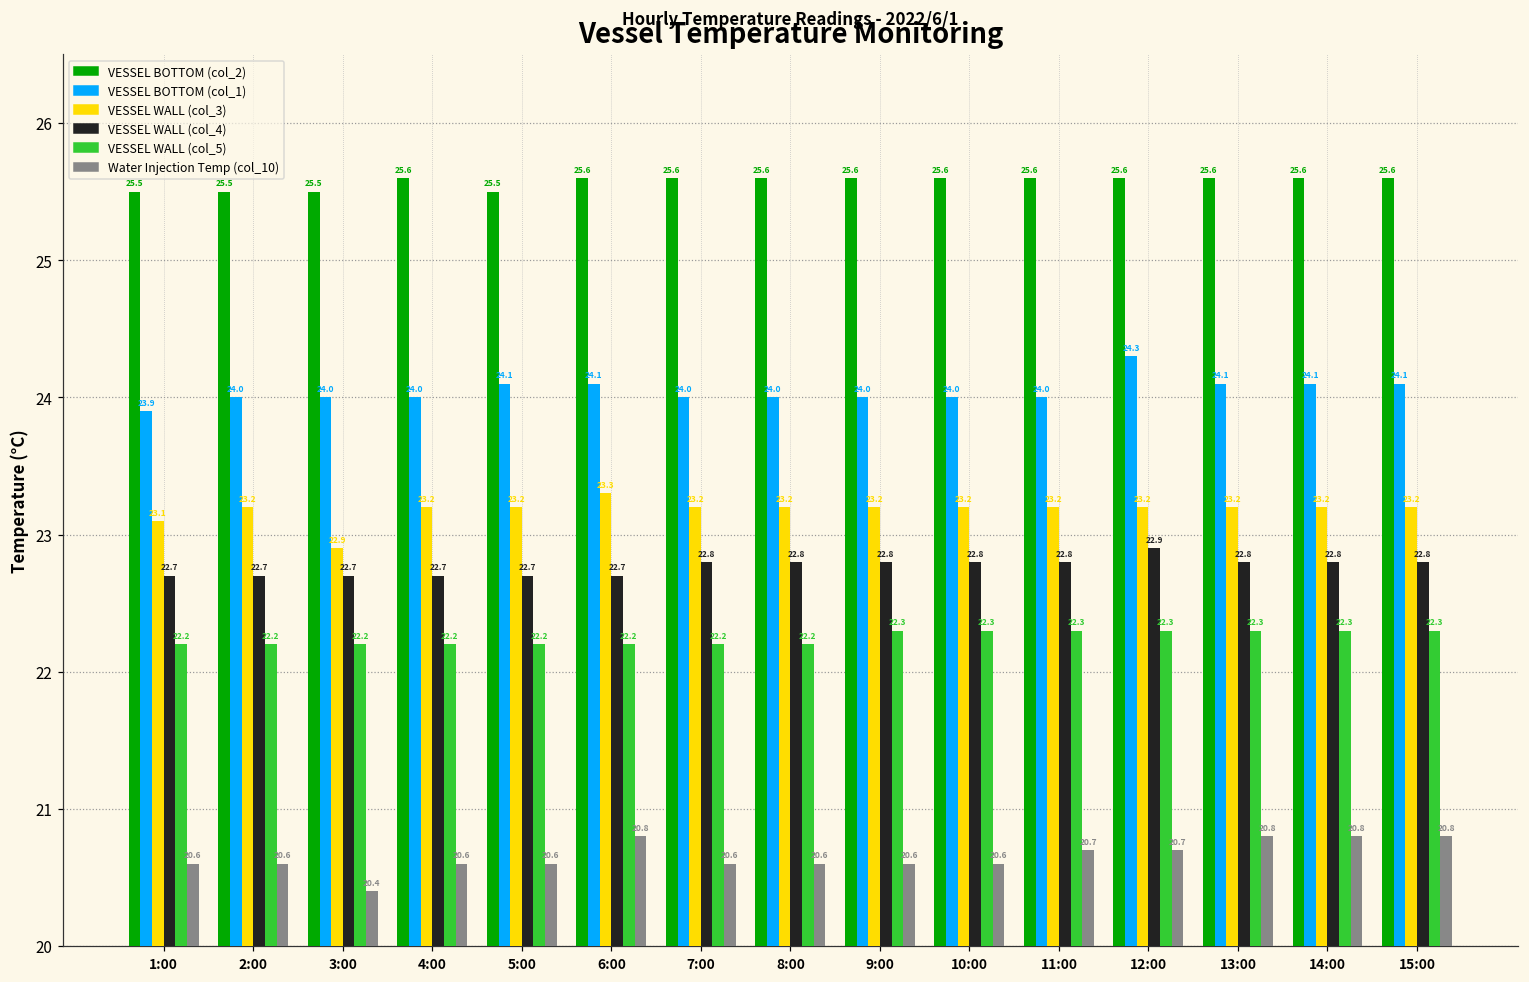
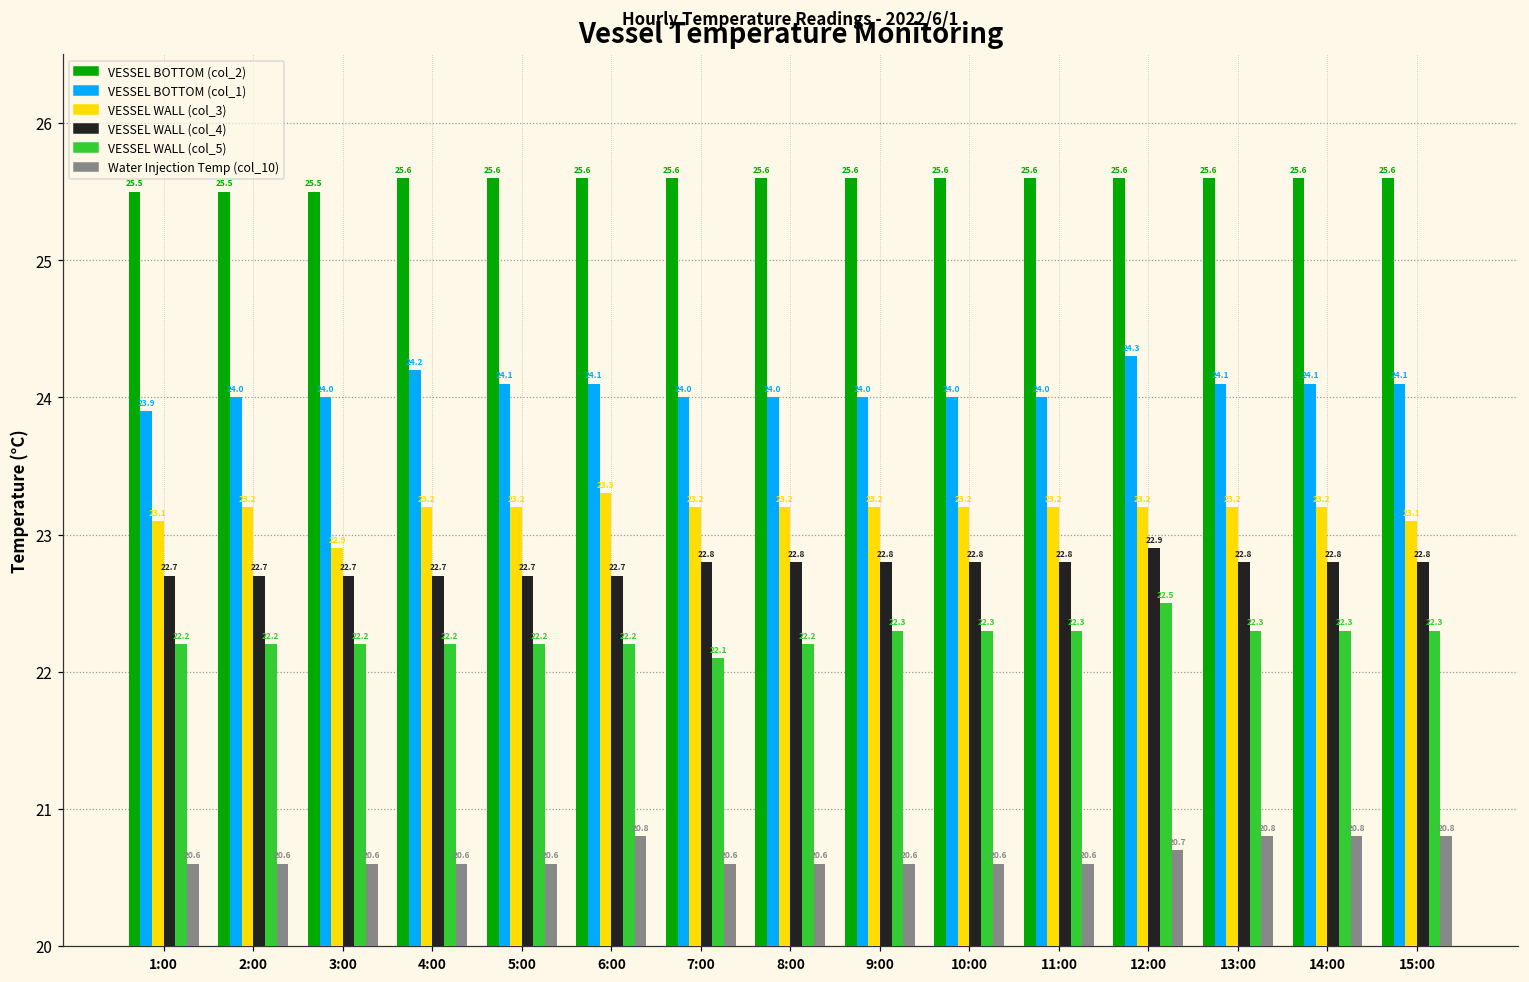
  {
    "VESSEL BOTTOM (col_2)": {
      "1:00": 25.5,
      "2:00": 25.5,
      "3:00": 25.5,
      "4:00": 25.6,
-     "5:00": 25.5,
+     "5:00": 25.6,
      "6:00": 25.6,
      "7:00": 25.6,
      "8:00": 25.6,
      "9:00": 25.6,
      "10:00": 25.6,
      "11:00": 25.6,
      "12:00": 25.6,
      "13:00": 25.6,
      "14:00": 25.6,
      "15:00": 25.6
    },
    "VESSEL BOTTOM (col_1)": {
      "1:00": 23.9,
      "2:00": 24.0,
      "3:00": 24.0,
-     "4:00": 24.0,
+     "4:00": 24.2,
      "5:00": 24.1,
      "6:00": 24.1,
      "7:00": 24.0,
      "8:00": 24.0,
      "9:00": 24.0,
      "10:00": 24.0,
      "11:00": 24.0,
      "12:00": 24.3,
      "13:00": 24.1,
      "14:00": 24.1,
      "15:00": 24.1
    },
    "VESSEL WALL (col_3)": {
      "1:00": 23.1,
      "2:00": 23.2,
      "3:00": 22.9,
      "4:00": 23.2,
      "5:00": 23.2,
      "6:00": 23.3,
      "7:00": 23.2,
      "8:00": 23.2,
      "9:00": 23.2,
      "10:00": 23.2,
      "11:00": 23.2,
      "12:00": 23.2,
      "13:00": 23.2,
      "14:00": 23.2,
-     "15:00": 23.2
+     "15:00": 23.1
    },
    "VESSEL WALL (col_4)": {
      "1:00": 22.7,
      "2:00": 22.7,
      "3:00": 22.7,
      "4:00": 22.7,
      "5:00": 22.7,
      "6:00": 22.7,
      "7:00": 22.8,
      "8:00": 22.8,
      "9:00": 22.8,
      "10:00": 22.8,
      "11:00": 22.8,
      "12:00": 22.9,
      "13:00": 22.8,
      "14:00": 22.8,
      "15:00": 22.8
    },
    "VESSEL WALL (col_5)": {
      "1:00": 22.2,
      "2:00": 22.2,
      "3:00": 22.2,
      "4:00": 22.2,
      "5:00": 22.2,
      "6:00": 22.2,
-     "7:00": 22.2,
+     "7:00": 22.1,
      "8:00": 22.2,
      "9:00": 22.3,
      "10:00": 22.3,
      "11:00": 22.3,
-     "12:00": 22.3,
+     "12:00": 22.5,
      "13:00": 22.3,
      "14:00": 22.3,
      "15:00": 22.3
    },
    "Water Injection Temp (col_10)": {
      "1:00": 20.6,
      "2:00": 20.6,
-     "3:00": 20.4,
+     "3:00": 20.6,
      "4:00": 20.6,
      "5:00": 20.6,
      "6:00": 20.8,
      "7:00": 20.6,
      "8:00": 20.6,
      "9:00": 20.6,
      "10:00": 20.6,
-     "11:00": 20.7,
+     "11:00": 20.6,
      "12:00": 20.7,
      "13:00": 20.8,
      "14:00": 20.8,
      "15:00": 20.8
    }
  }
